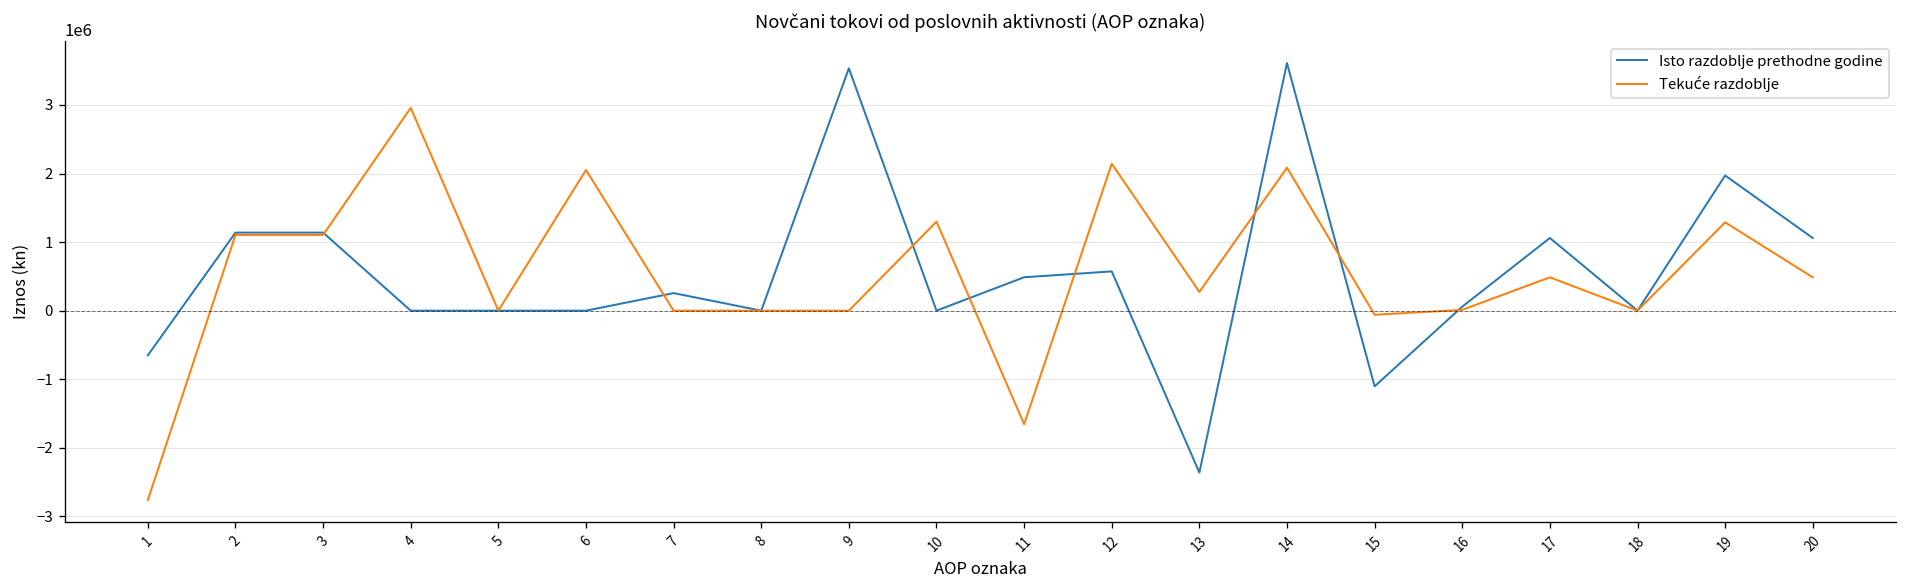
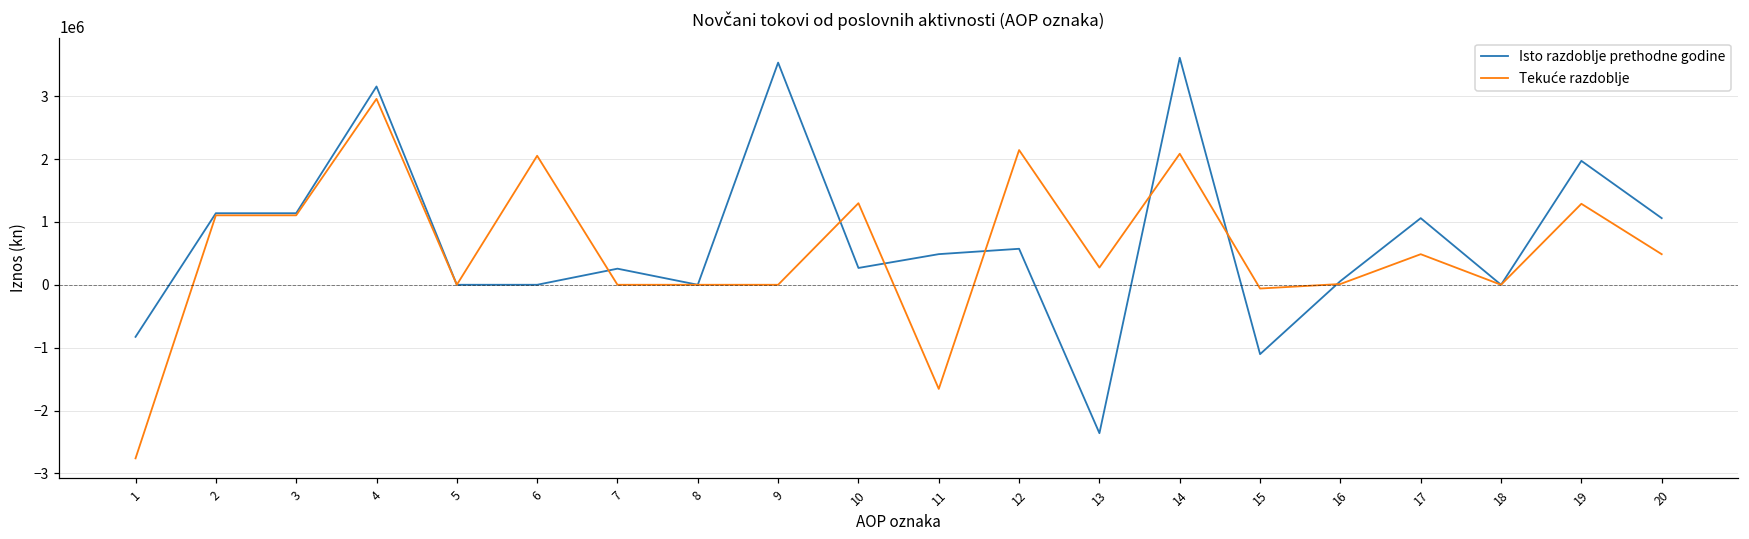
  {
    "Isto razdoblje prethodne godine": {
-     "1": -700000,
-     "4": 0,
+     "1": -800000,
+     "4": 3200000,
      "6": 0,
      "7": 300000,
      "9": 3500000,
-     "10": 0,
+     "10": 300000,
      "11": 500000,
      "12": 600000,
      "13": -2400000,
      "14": 3600000,
      "15": -1100000,
      "16": 100000,
      "17": 1100000,
      "19": 2000000,
      "20": 1100000
    },
    "Tekuće razdoblje": {
      "1": -2800000,
      "4": 3000000,
      "6": 2100000,
      "7": 0,
      "9": 0,
      "10": 1300000,
      "11": -1700000,
      "12": 2100000,
      "13": 300000,
      "14": 2100000,
      "15": -100000,
      "16": 0,
      "17": 500000,
      "19": 1300000,
      "20": 500000
    }
  }
